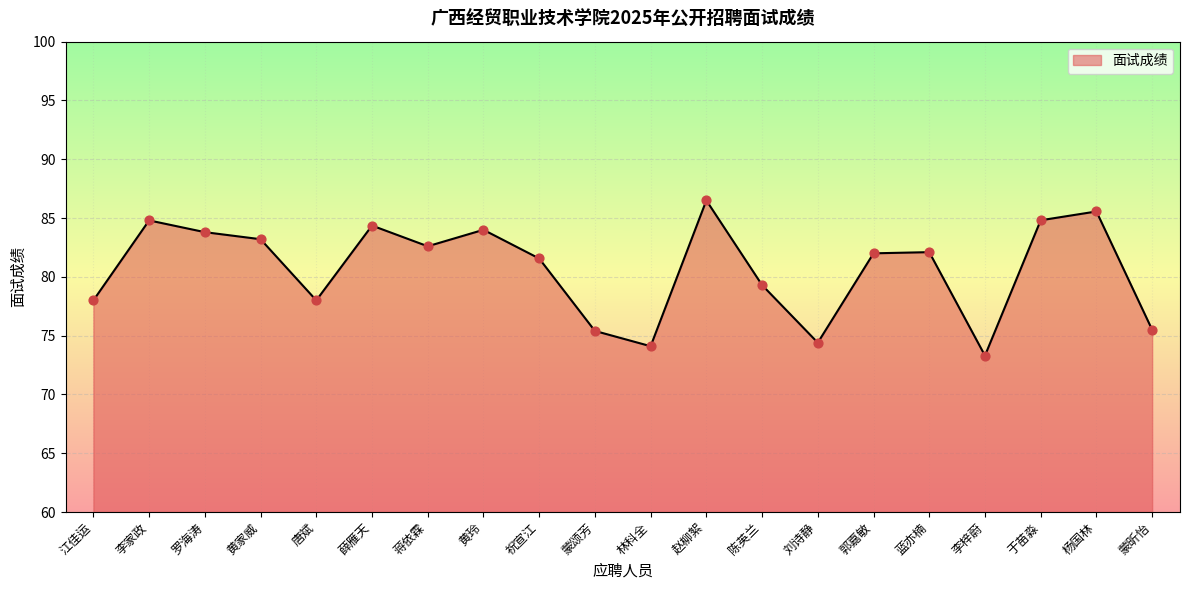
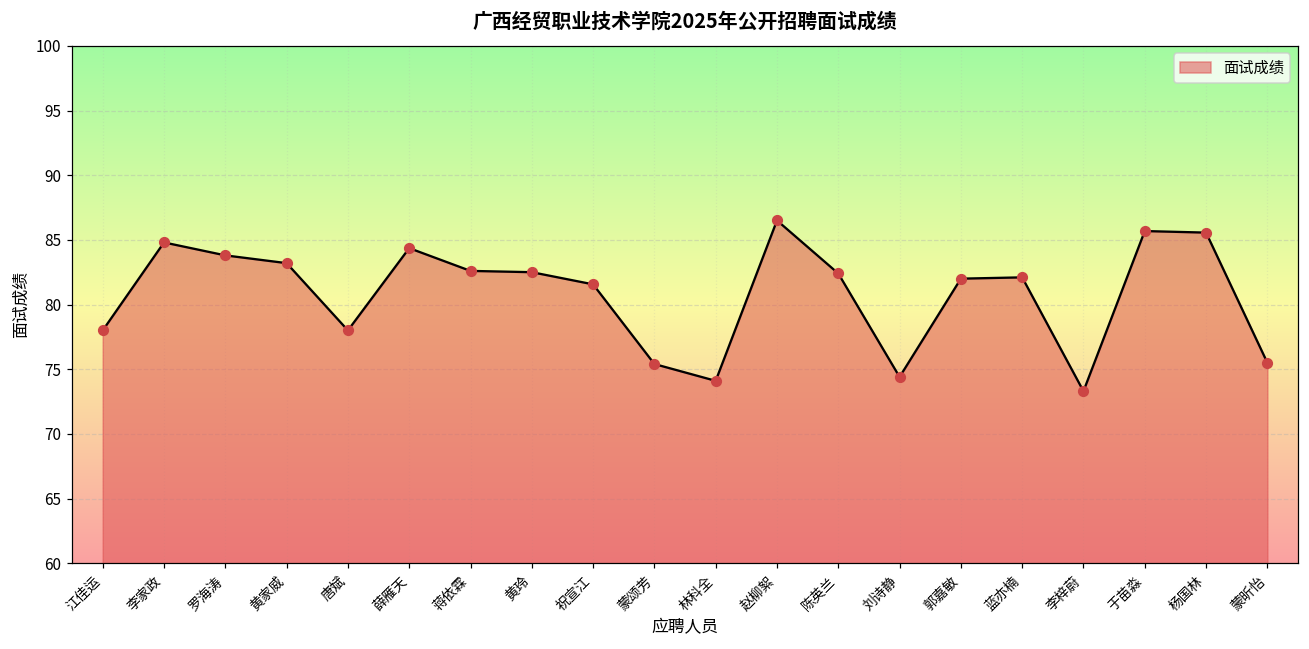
  {
    "江佳运": 78.0,
    "李家政": 84.8,
    "罗海涛": 83.8,
    "黄家威": 83.2,
    "唐斌": 78.0,
    "薛雁天": 84.4,
    "蒋依霖": 82.6,
-   "黄玲": 84.0,
+   "黄玲": 82.5,
    "祝宣江": 81.6,
    "蒙颂芳": 75.4,
    "林科全": 74.1,
    "赵柳絮": 86.5,
-   "陈英兰": 79.3,
+   "陈英兰": 82.4,
    "刘诗静": 74.4,
    "郭嘉敏": 82.0,
    "蓝亦楠": 82.1,
    "李梓蔚": 73.3,
-   "于苗淼": 84.8,
+   "于苗淼": 85.7,
    "杨国林": 85.6,
    "蒙昕怡": 75.5
  }
